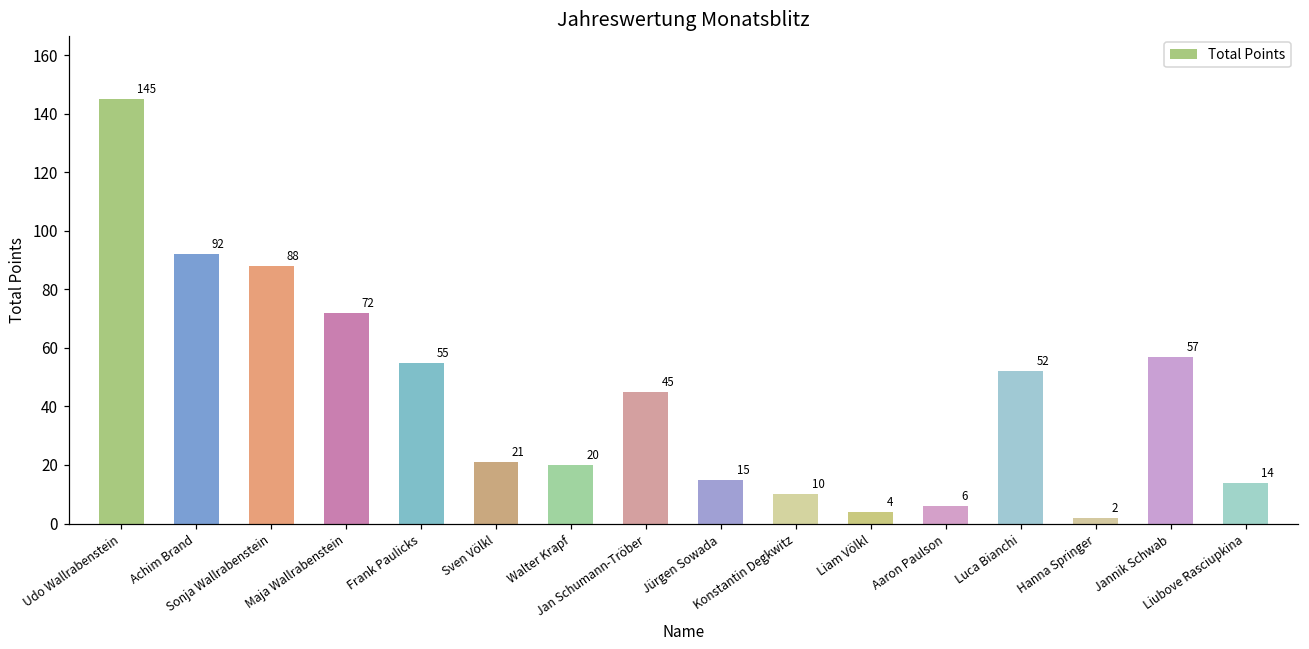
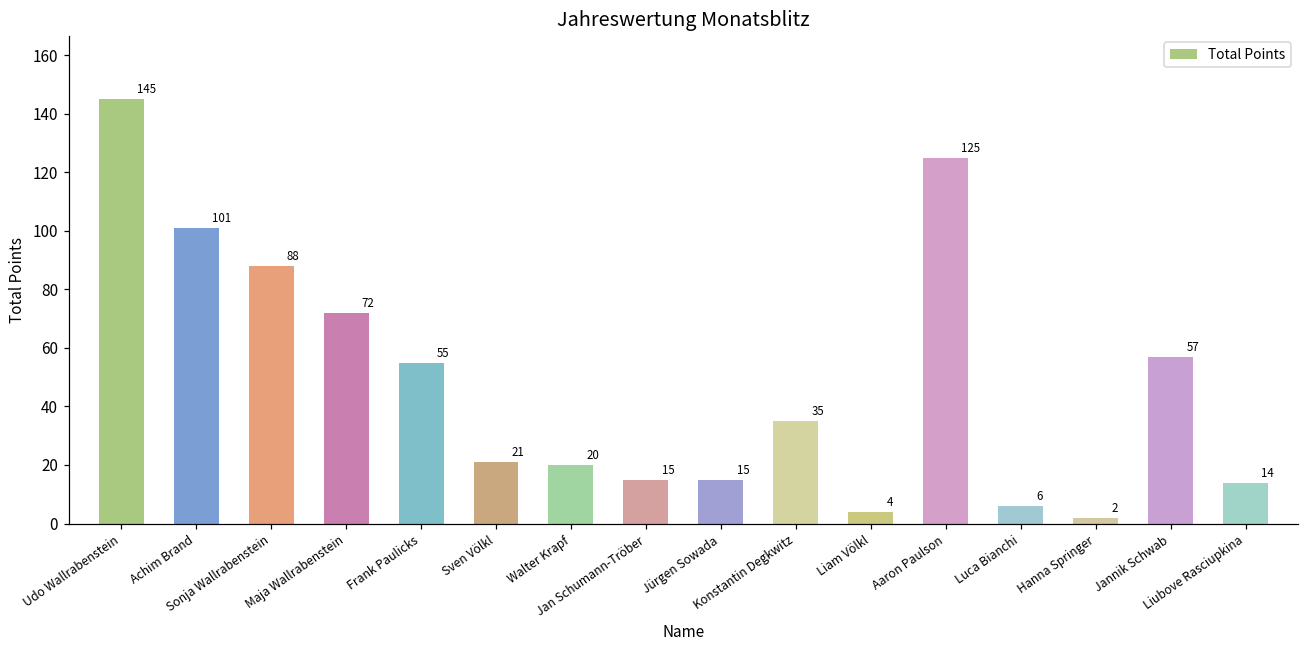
  {
    "Udo Wallrabenstein": 145,
-   "Achim Brand": 92,
+   "Achim Brand": 101,
    "Sonja Wallrabenstein": 88,
    "Maja Wallrabenstein": 72,
    "Frank Paulicks": 55,
    "Sven Völkl": 21,
    "Walter Krapf": 20,
-   "Jan Schumann-Tröber": 45,
+   "Jan Schumann-Tröber": 15,
    "Jürgen Sowada": 15,
-   "Konstantin Degkwitz": 10,
+   "Konstantin Degkwitz": 35,
    "Liam Völkl": 4,
-   "Aaron Paulson": 6,
-   "Luca Bianchi": 52,
+   "Aaron Paulson": 125,
+   "Luca Bianchi": 6,
    "Hanna Springer": 2,
    "Jannik Schwab": 57,
    "Liubove Rasciupkina": 14
  }
